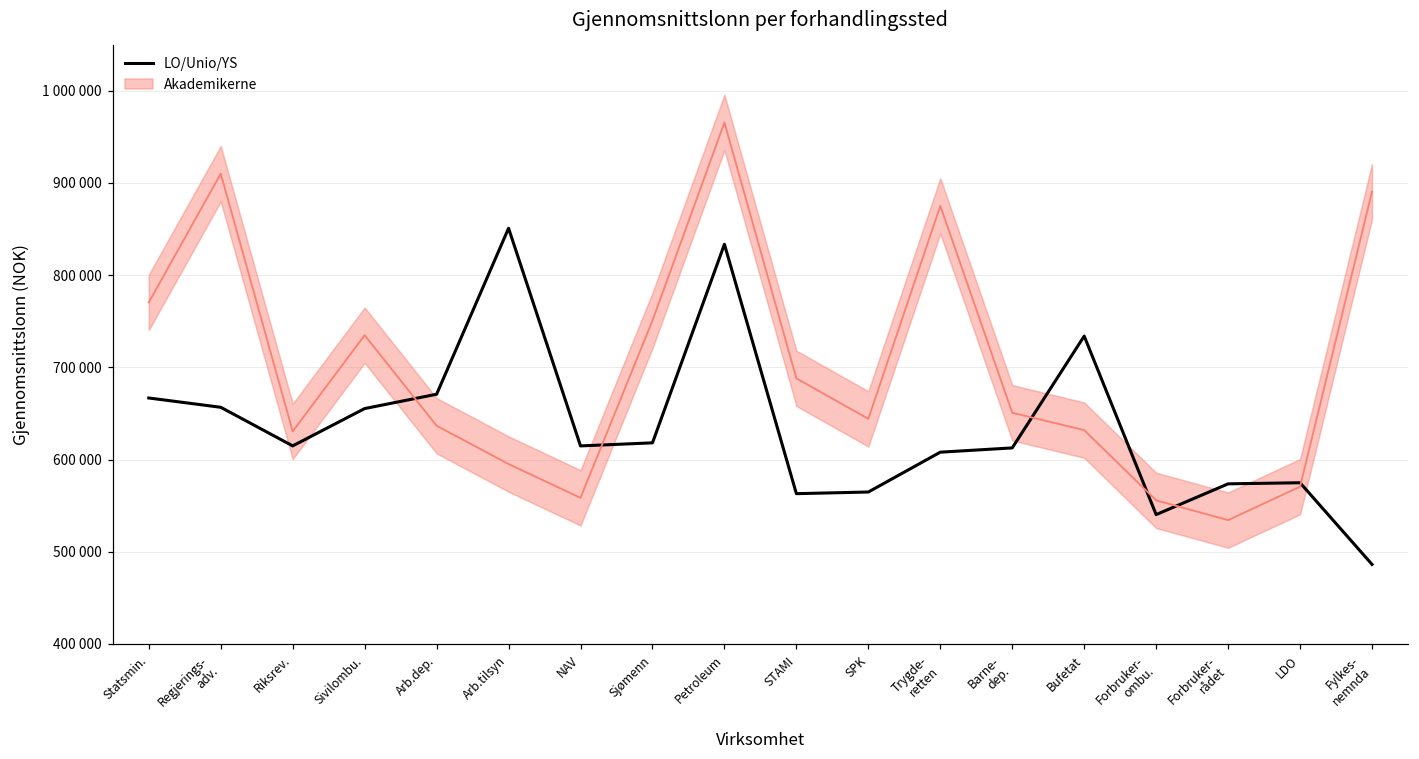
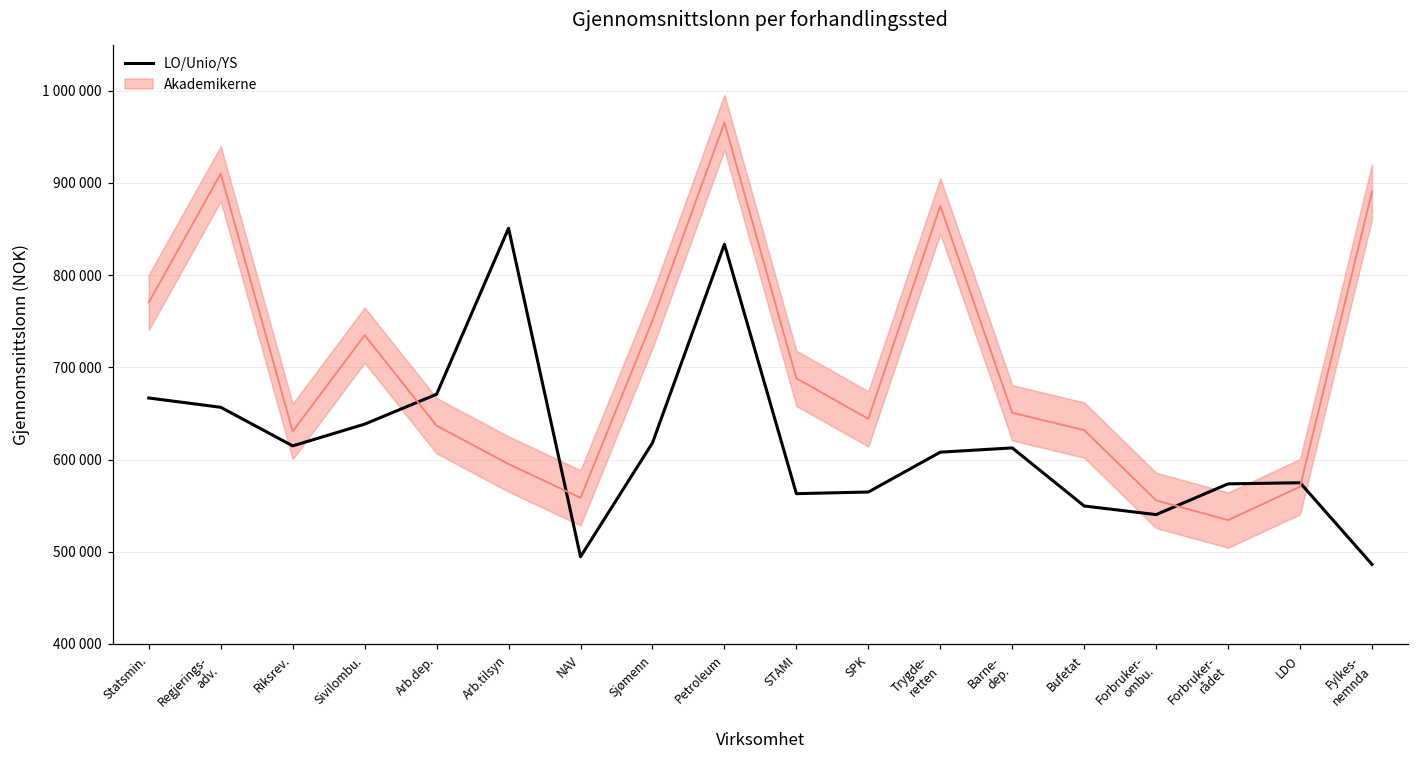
  {
    "LO/Unio/YS": {
      "Statsmin.": 670000,
      "Regjerings- adv.": 660000,
      "Riksrev.": 610000,
-     "Sivilombu.": 660000,
+     "Sivilombu.": 640000,
      "Arb.dep.": 670000,
      "Arb.tilsyn": 850000,
-     "NAV": 610000,
+     "NAV": 490000,
      "Sjømenn": 620000,
      "Petroleum": 830000,
      "STAMI": 560000,
      "SPK": 560000,
      "Trygde- retten": 610000,
      "Barne- dep.": 610000,
-     "Bufetat": 730000,
+     "Bufetat": 550000,
      "Forbruker- ombu.": 540000,
      "Forbruker- rådet": 570000,
      "LDO": 570000,
      "Fylkes- nemnda": 490000
    }
  }
